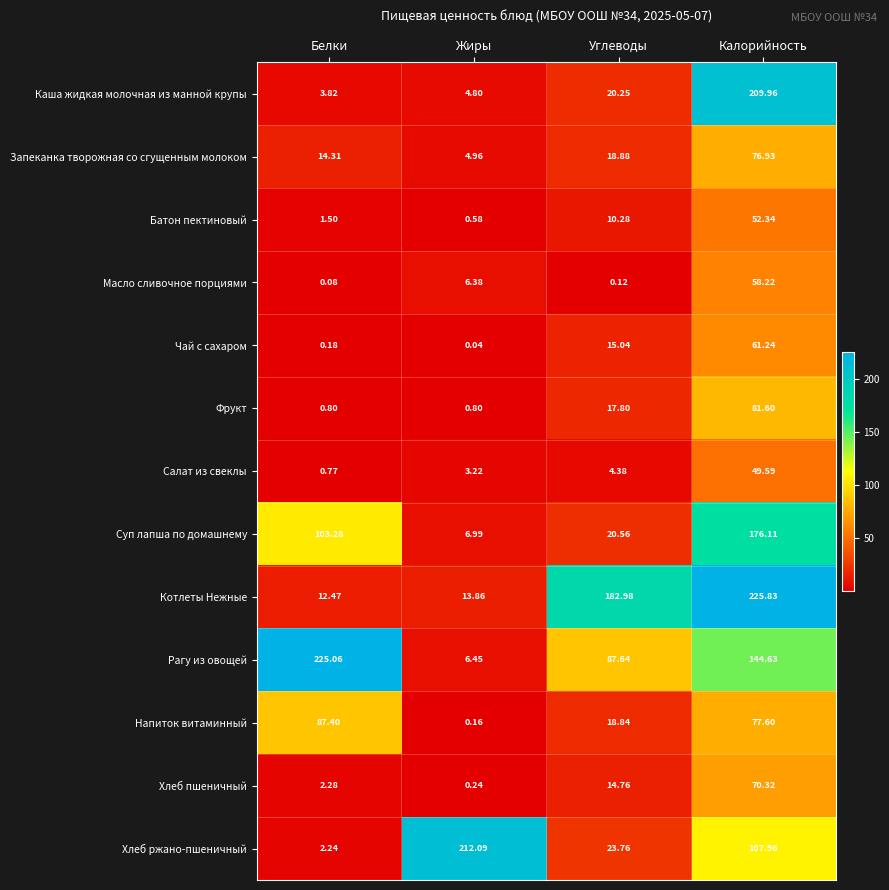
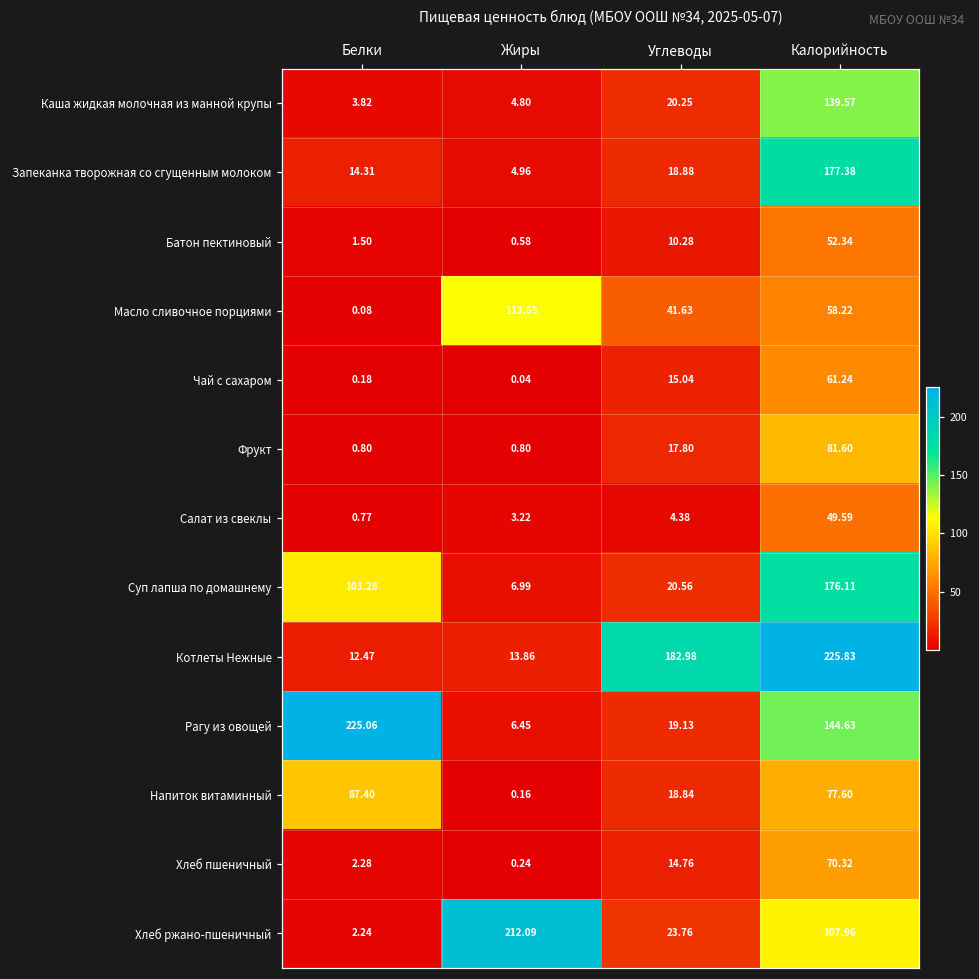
  {
    "Каша жидкая молочная из манной крупы": {
      "Белки": 3.82,
      "Жиры": 4.80,
      "Углеводы": 20.25,
-     "Калорийность": 209.96
+     "Калорийность": 139.57
    },
    "Запеканка творожная со сгущенным молоком": {
      "Белки": 14.31,
      "Жиры": 4.96,
      "Углеводы": 18.88,
-     "Калорийность": 76.93
+     "Калорийность": 177.38
    },
    "Батон пектиновый": {
      "Белки": 1.50,
      "Жиры": 0.58,
      "Углеводы": 10.28,
      "Калорийность": 52.34
    },
    "Масло сливочное порциями": {
      "Белки": 0.08,
-     "Жиры": 6.38,
-     "Углеводы": 0.12,
+     "Жиры": 113.65,
+     "Углеводы": 41.63,
      "Калорийность": 58.22
    },
    "Чай с сахаром": {
      "Белки": 0.18,
      "Жиры": 0.04,
      "Углеводы": 15.04,
      "Калорийность": 61.24
    },
    "Фрукт": {
      "Белки": 0.80,
      "Жиры": 0.80,
      "Углеводы": 17.80,
      "Калорийность": 81.60
    },
    "Салат из свеклы": {
      "Белки": 0.77,
      "Жиры": 3.22,
      "Углеводы": 4.38,
      "Калорийность": 49.59
    },
    "Суп лапша по домашнему": {
      "Белки": 103.28,
      "Жиры": 6.99,
      "Углеводы": 20.56,
      "Калорийность": 176.11
    },
    "Котлеты Нежные": {
      "Белки": 12.47,
      "Жиры": 13.86,
      "Углеводы": 182.98,
      "Калорийность": 225.83
    },
    "Рагу из овощей": {
      "Белки": 225.06,
      "Жиры": 6.45,
-     "Углеводы": 87.64,
+     "Углеводы": 19.13,
      "Калорийность": 144.63
    },
    "Напиток витаминный": {
      "Белки": 87.40,
      "Жиры": 0.16,
      "Углеводы": 18.84,
      "Калорийность": 77.60
    },
    "Хлеб пшеничный": {
      "Белки": 2.28,
      "Жиры": 0.24,
      "Углеводы": 14.76,
      "Калорийность": 70.32
    },
    "Хлеб ржано-пшеничный": {
      "Белки": 2.24,
      "Жиры": 212.09,
      "Углеводы": 23.76,
      "Калорийность": 107.96
    }
  }
